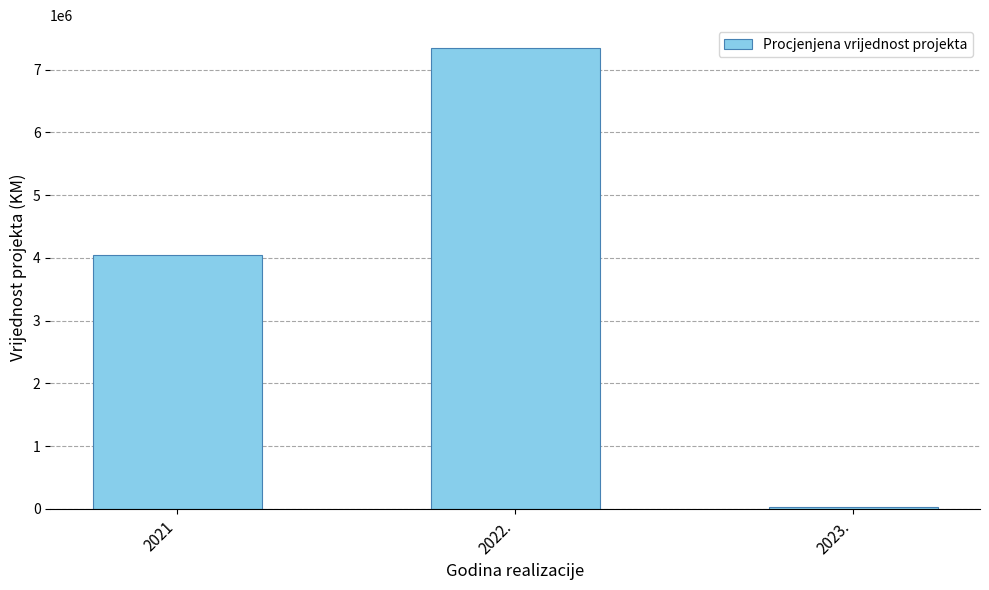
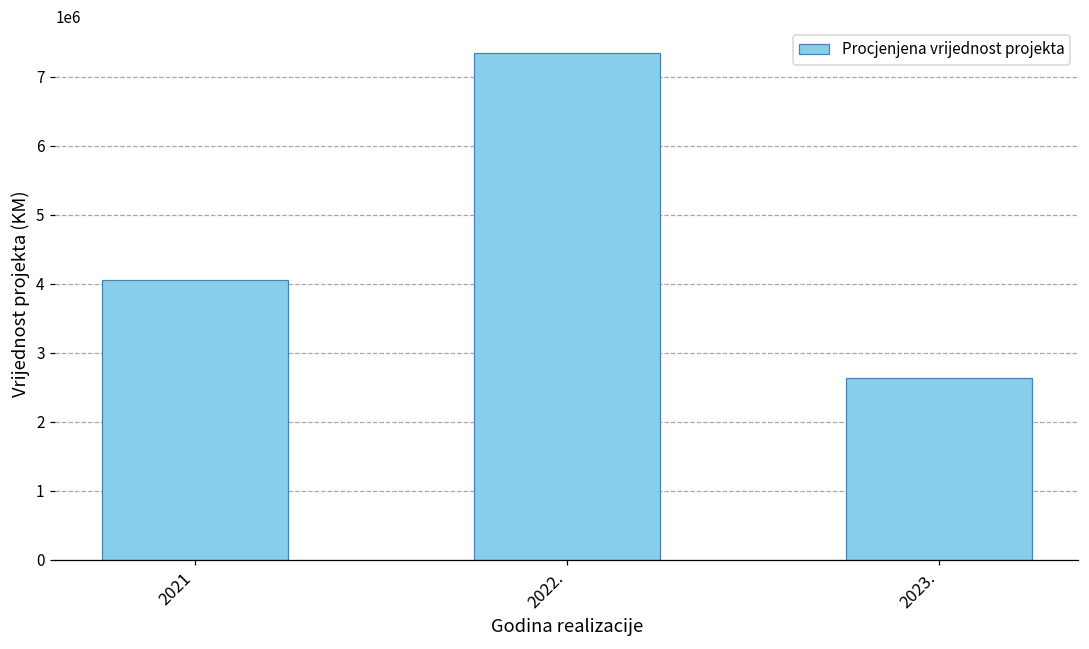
  {
    "2021": 4000000,
    "2022.": 7300000,
-   "2023.": 0
+   "2023.": 2600000
  }
